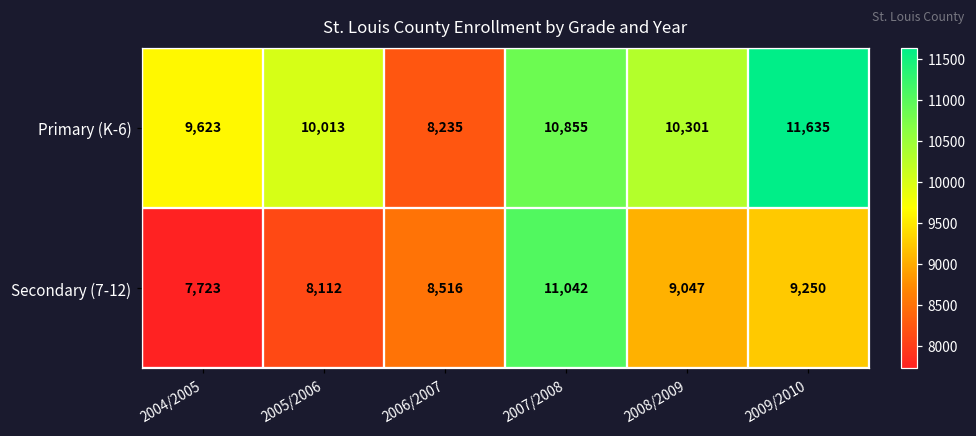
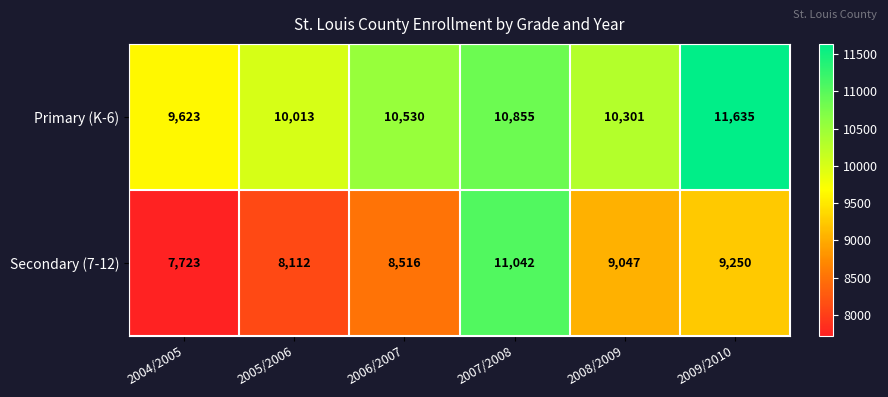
  {
    "Primary (K-6)": {
      "2004/2005": "9,623",
      "2005/2006": "10,013",
-     "2006/2007": "8,235",
+     "2006/2007": "10,530",
      "2007/2008": "10,855",
      "2008/2009": "10,301",
      "2009/2010": "11,635"
    },
    "Secondary (7-12)": {
      "2004/2005": "7,723",
      "2005/2006": "8,112",
      "2006/2007": "8,516",
      "2007/2008": "11,042",
      "2008/2009": "9,047",
      "2009/2010": "9,250"
    }
  }
